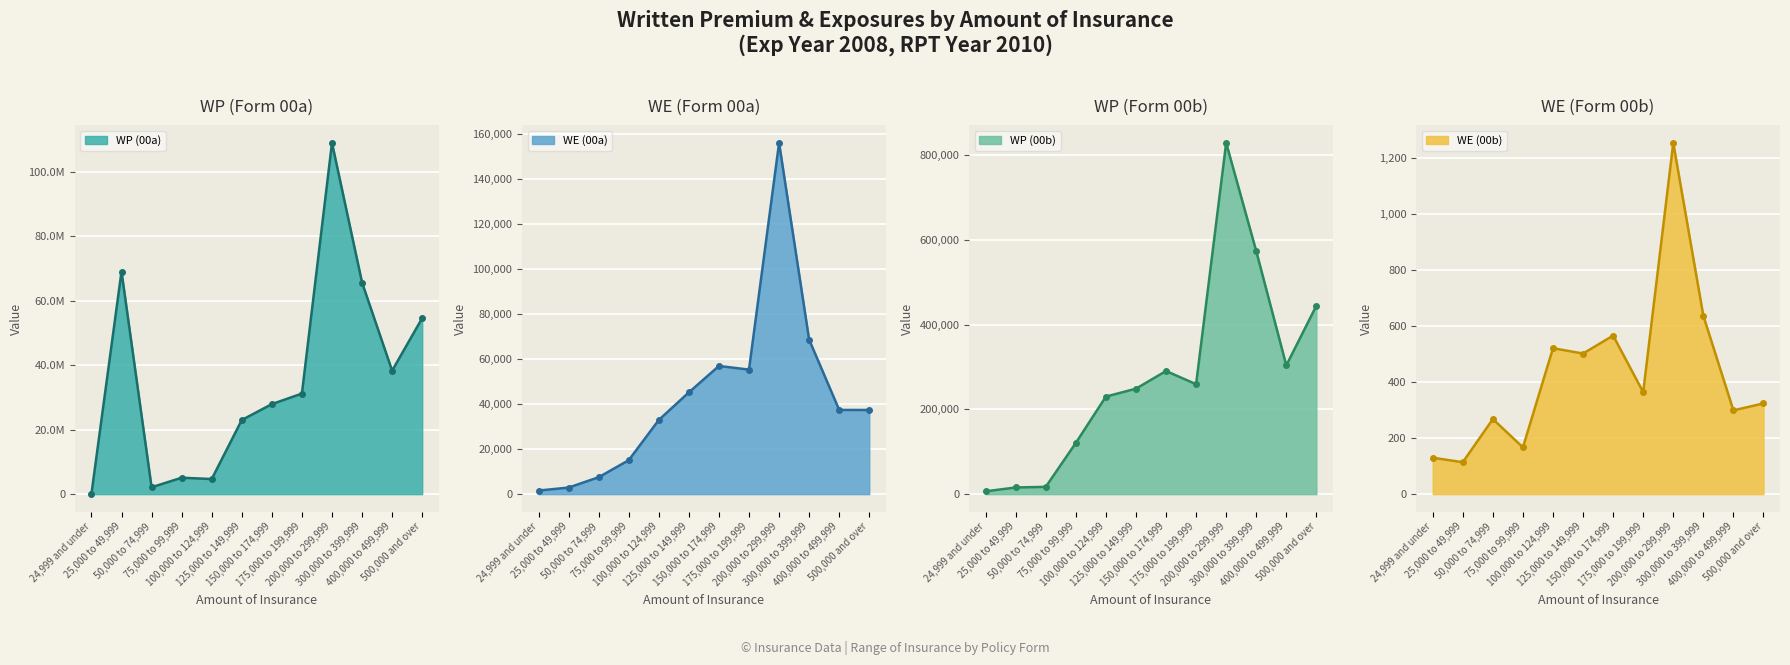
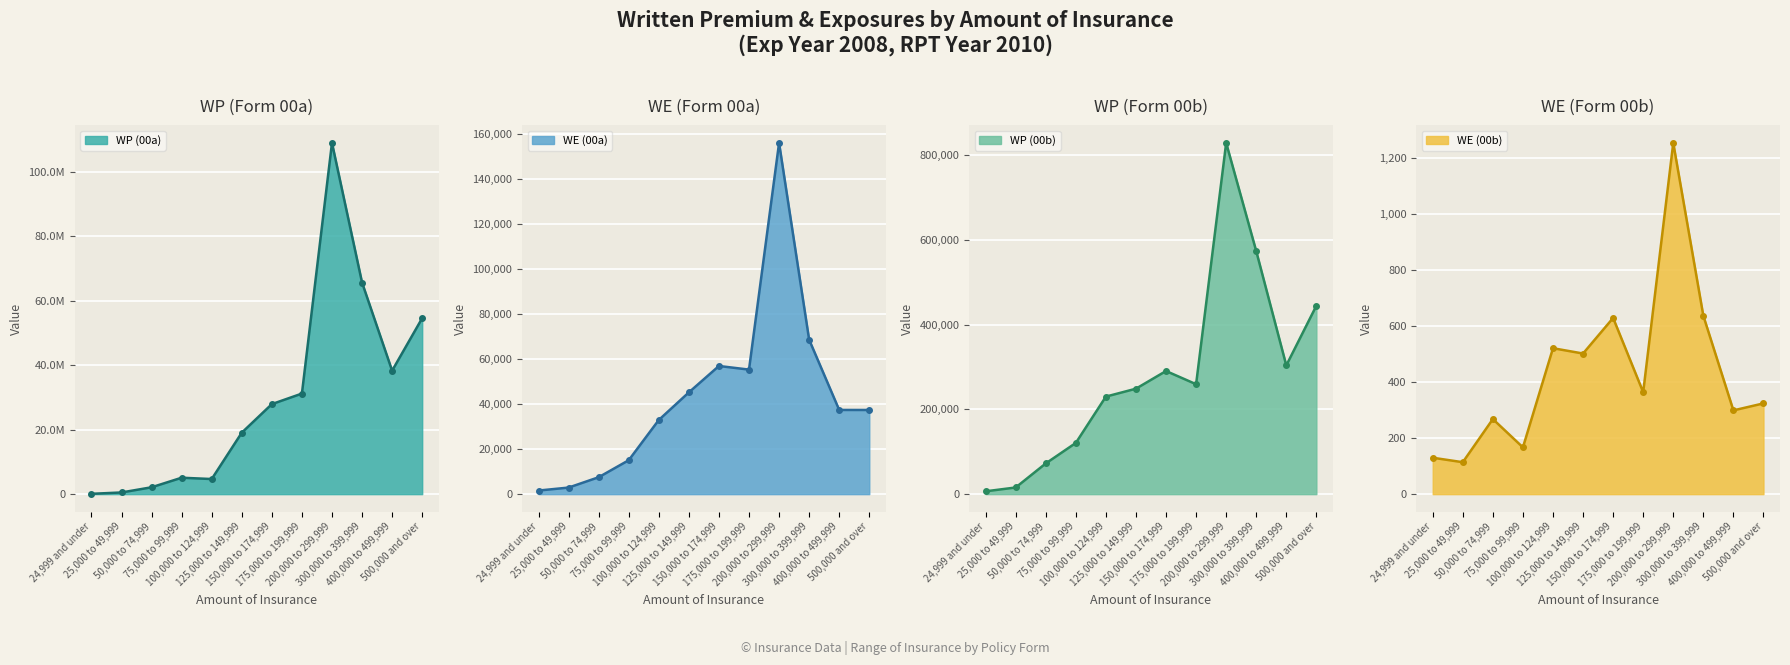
  {
    "WP (Form 00a)": {
      "24,999 and under": "0",
-     "25,000 to 49,999": "69000000",
+     "25,000 to 49,999": "1000000",
      "50,000 to 74,999": "2000000",
      "75,000 to 99,999": "5000000",
      "100,000 to 124,999": "5000000",
-     "125,000 to 149,999": "23000000",
+     "125,000 to 149,999": "19000000",
      "150,000 to 174,999": "28000000",
      "175,000 to 199,999": "31000000",
      "200,000 to 299,999": "109000000",
      "300,000 to 399,999": "66000000",
      "400,000 to 499,999": "38000000",
      "500,000 and over": "55000000"
    },
    "WE (Form 00a)": {
      "24,999 and under": "2,000",
      "25,000 to 49,999": "3,000",
      "50,000 to 74,999": "8,000",
      "75,000 to 99,999": "15,000",
      "100,000 to 124,999": "33,000",
      "125,000 to 149,999": "45,000",
      "150,000 to 174,999": "57,000",
      "175,000 to 199,999": "55,000",
      "200,000 to 299,999": "156,000",
      "300,000 to 399,999": "69,000",
      "400,000 to 499,999": "37,000",
      "500,000 and over": "37,000"
    },
    "WP (Form 00b)": {
      "24,999 and under": "10,000",
      "25,000 to 49,999": "20,000",
-     "50,000 to 74,999": "20,000",
+     "50,000 to 74,999": "70,000",
      "75,000 to 99,999": "120,000",
      "100,000 to 124,999": "230,000",
      "125,000 to 149,999": "250,000",
      "150,000 to 174,999": "290,000",
      "175,000 to 199,999": "260,000",
      "200,000 to 299,999": "830,000",
      "300,000 to 399,999": "570,000",
      "400,000 to 499,999": "300,000",
      "500,000 and over": "440,000"
    },
    "WE (Form 00b)": {
      "24,999 and under": "130",
      "25,000 to 49,999": "110",
      "50,000 to 74,999": "270",
      "75,000 to 99,999": "170",
      "100,000 to 124,999": "520",
      "125,000 to 149,999": "500",
-     "150,000 to 174,999": "570",
+     "150,000 to 174,999": "630",
      "175,000 to 199,999": "360",
      "200,000 to 299,999": "1,250",
      "300,000 to 399,999": "640",
      "400,000 to 499,999": "300",
      "500,000 and over": "320"
    }
  }
